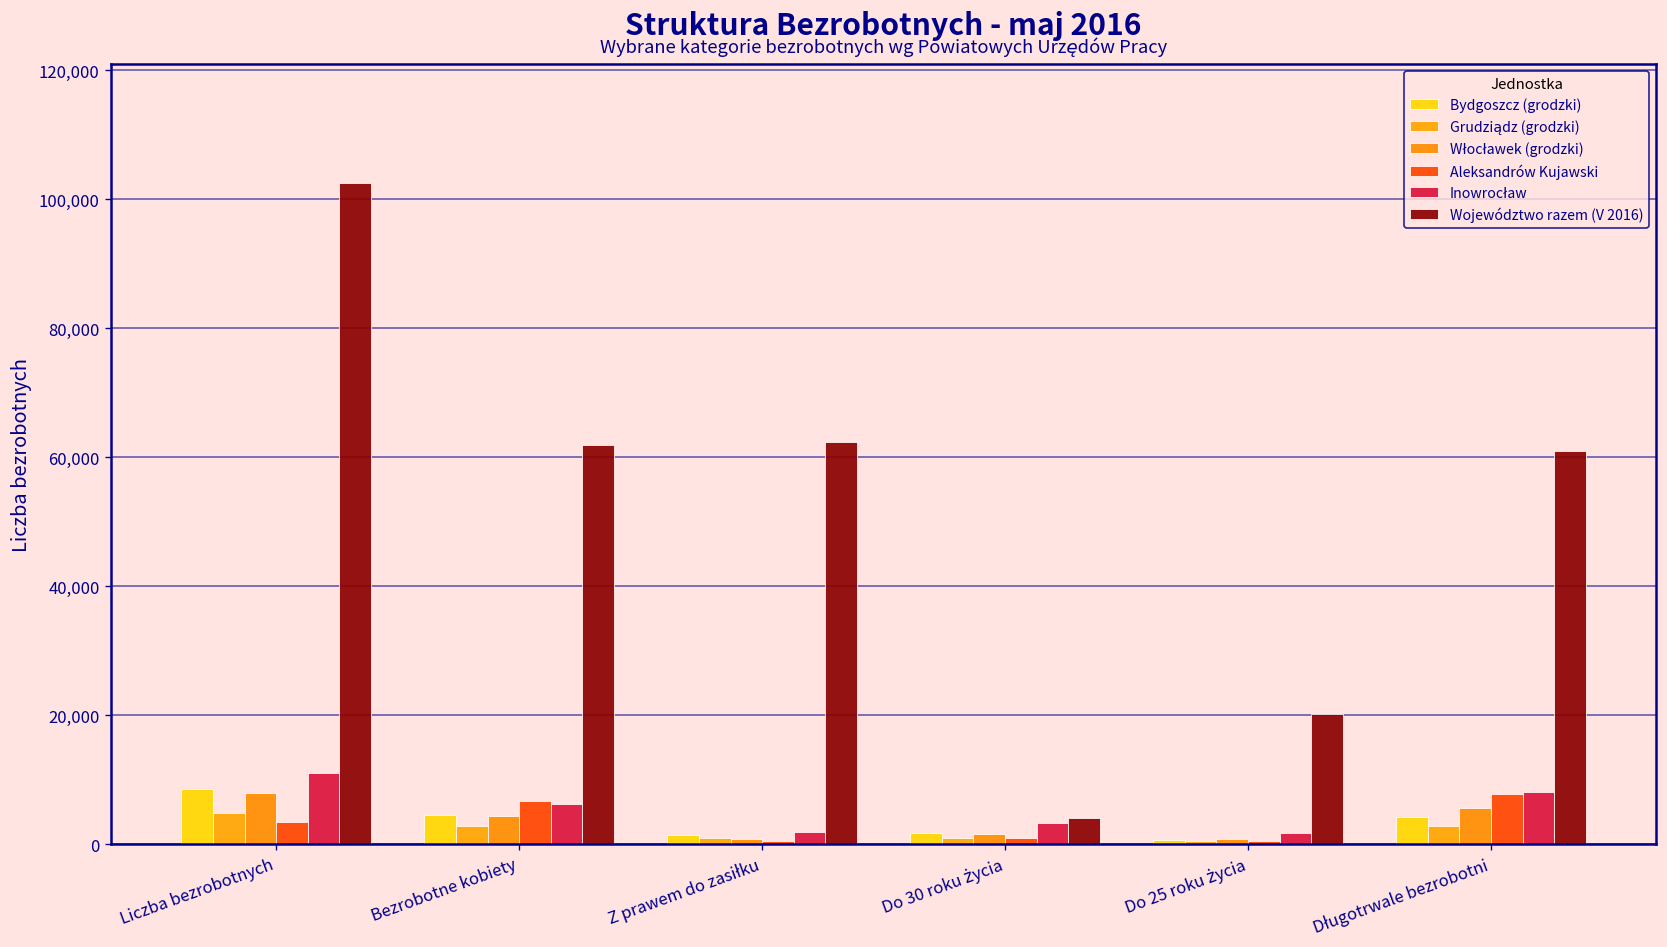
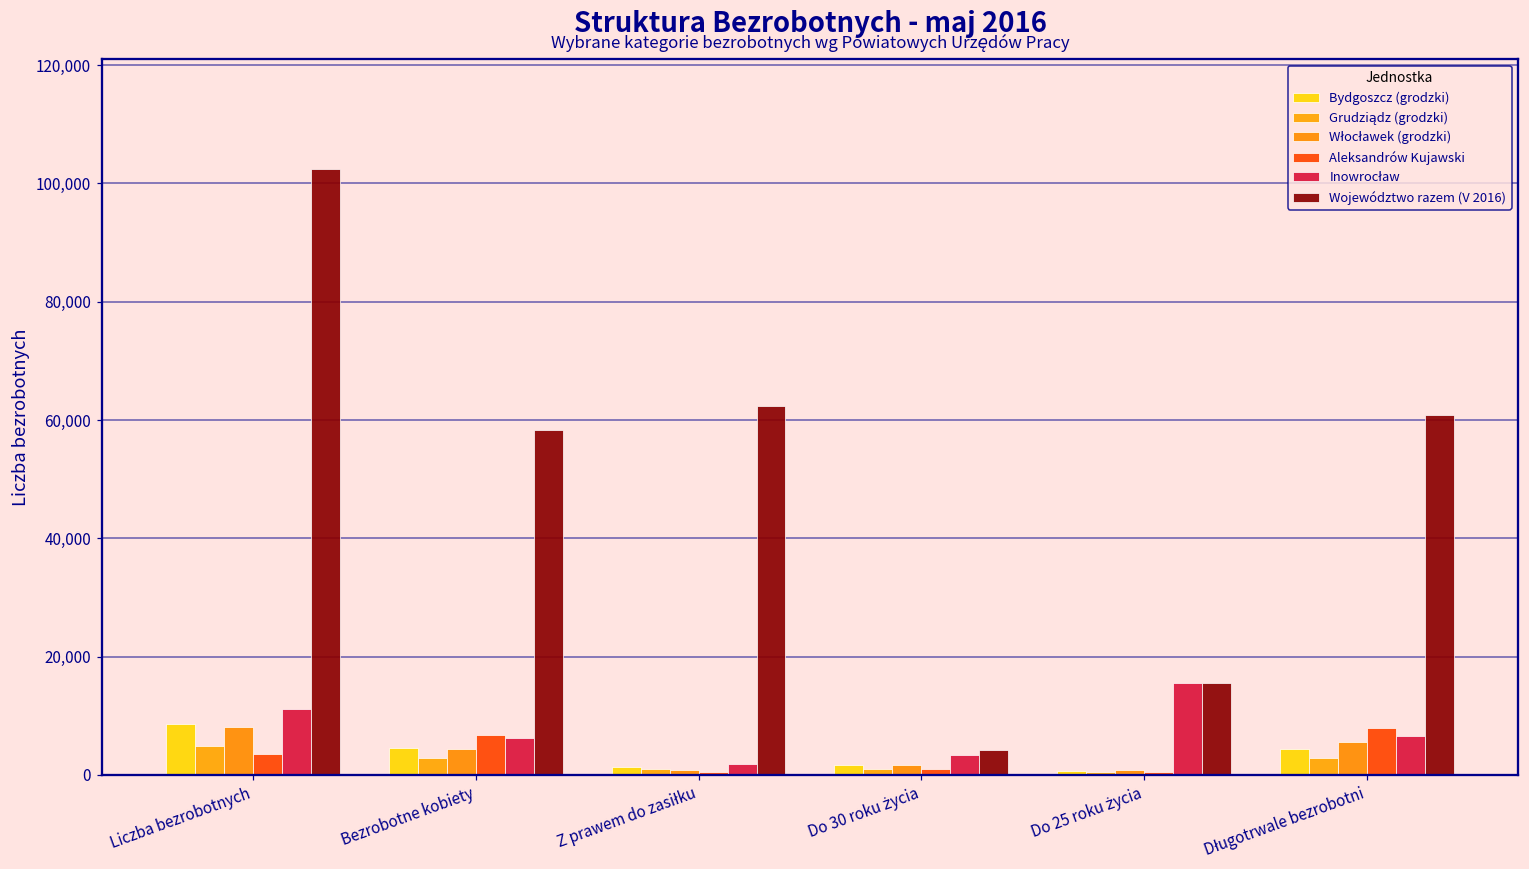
  {
    "Aleksandrów Kujawski": {
      "Liczba bezrobotnych": "4,000",
      "Bezrobotne kobiety": "7,000",
      "Z prawem do zasiłku": "0",
      "Do 30 roku życia": "1,000",
      "Do 25 roku życia": "1,000",
      "Długotrwale bezrobotni": "8,000"
    },
    "Inowrocław": {
      "Liczba bezrobotnych": "11,000",
      "Bezrobotne kobiety": "6,000",
      "Z prawem do zasiłku": "2,000",
      "Do 30 roku życia": "3,000",
-     "Do 25 roku życia": "2,000",
-     "Długotrwale bezrobotni": "8,000"
+     "Do 25 roku życia": "16,000",
+     "Długotrwale bezrobotni": "7,000"
    },
    "Województwo razem (V 2016)": {
      "Liczba bezrobotnych": "103,000",
-     "Bezrobotne kobiety": "62,000",
+     "Bezrobotne kobiety": "58,000",
      "Z prawem do zasiłku": "62,000",
      "Do 30 roku życia": "4,000",
-     "Do 25 roku życia": "20,000",
+     "Do 25 roku życia": "15,000",
      "Długotrwale bezrobotni": "61,000"
    }
  }
